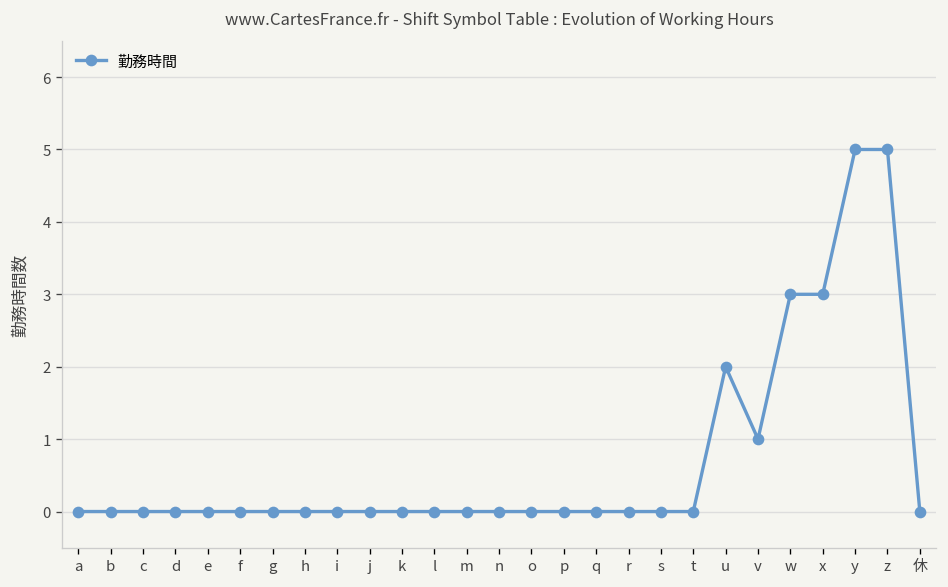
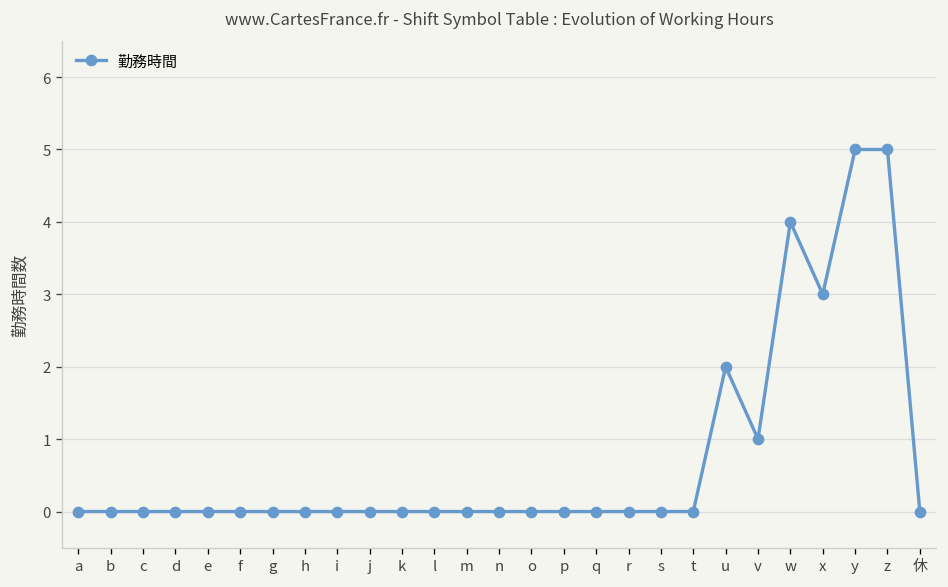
  {
    "a": 0,
    "b": 0,
    "c": 0,
    "d": 0,
    "e": 0,
    "f": 0,
    "g": 0,
    "h": 0,
    "i": 0,
    "j": 0,
    "k": 0,
    "l": 0,
    "m": 0,
    "n": 0,
    "o": 0,
    "p": 0,
    "q": 0,
    "r": 0,
    "s": 0,
    "t": 0,
    "u": 2,
    "v": 1,
-   "w": 3,
+   "w": 4,
    "x": 3,
    "y": 5,
    "z": 5,
    "休": 0
  }
